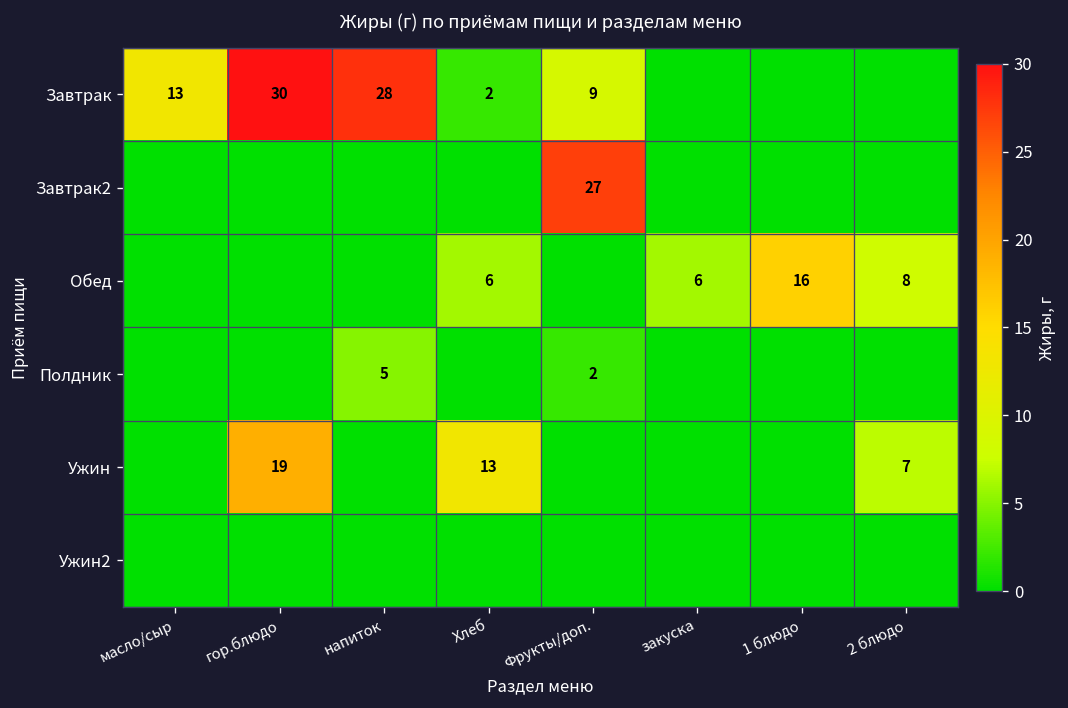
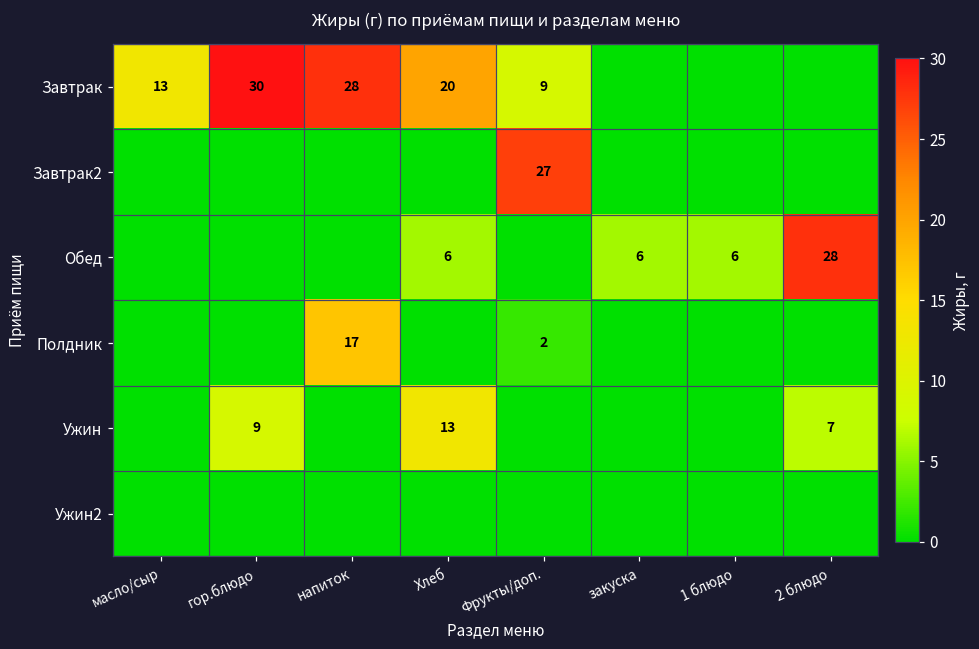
  {
    "Завтрак": {
      "масло/сыр": 13,
      "гор.блюдо": 30,
      "напиток": 28,
-     "Хлеб": 2,
+     "Хлеб": 20,
      "Фрукты/доп.": 9
    },
    "Завтрак2": {
      "Фрукты/доп.": 27
    },
    "Обед": {
      "Хлеб": 6,
      "закуска": 6,
-     "1 блюдо": 16,
-     "2 блюдо": 8
+     "1 блюдо": 6,
+     "2 блюдо": 28
    },
    "Полдник": {
-     "напиток": 5,
+     "напиток": 17,
      "Фрукты/доп.": 2
    },
    "Ужин": {
-     "гор.блюдо": 19,
+     "гор.блюдо": 9,
      "Хлеб": 13,
      "2 блюдо": 7
    }
  }
